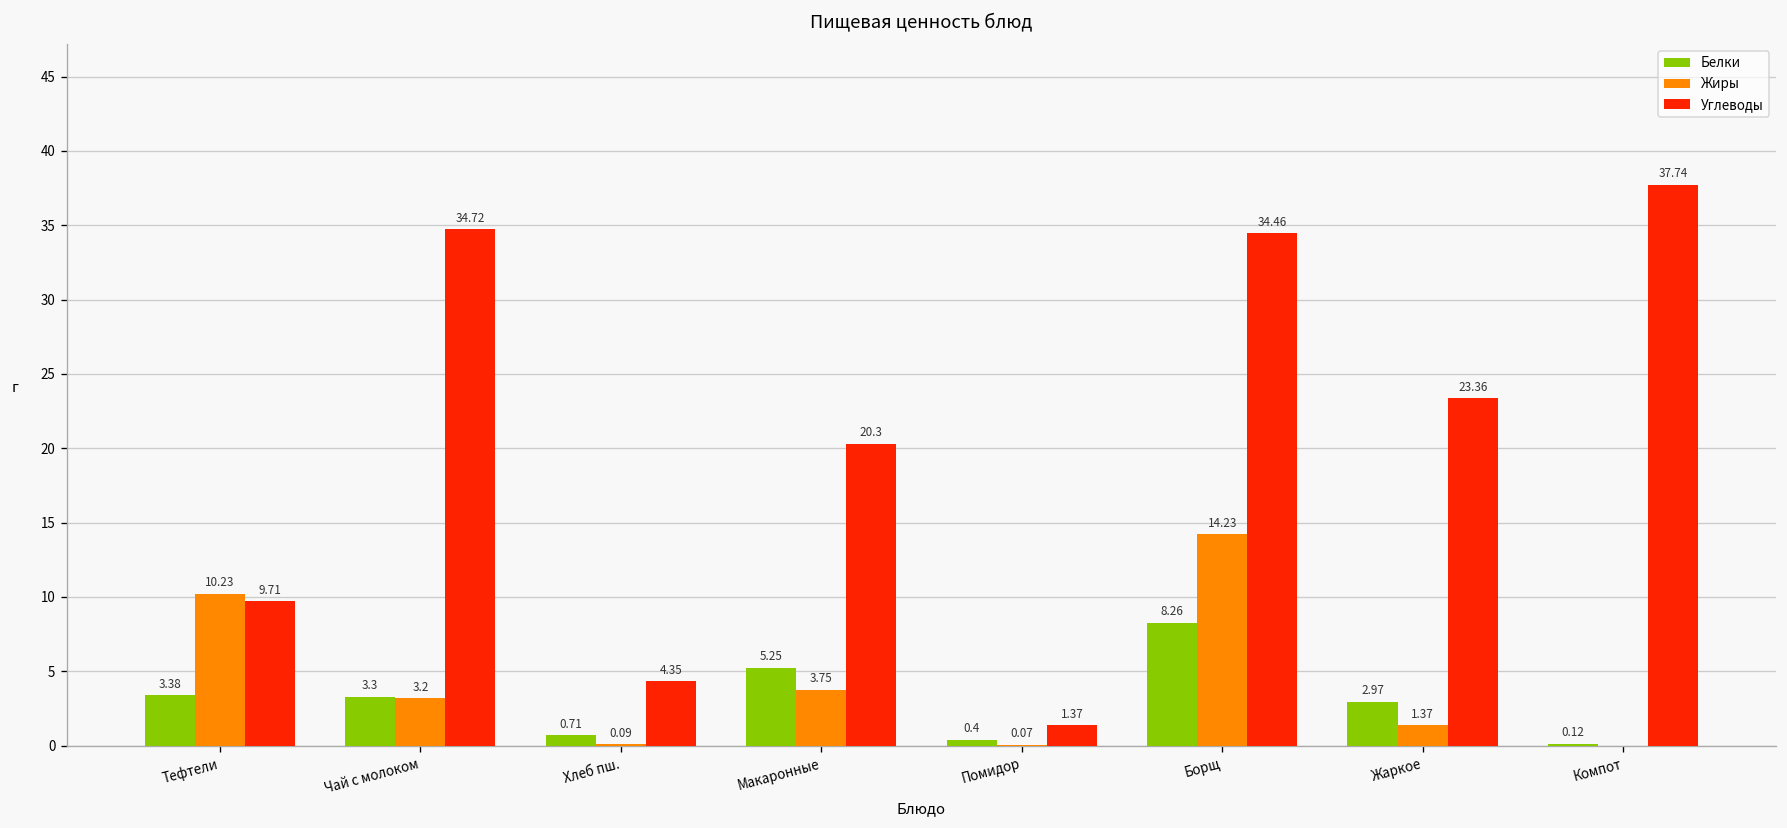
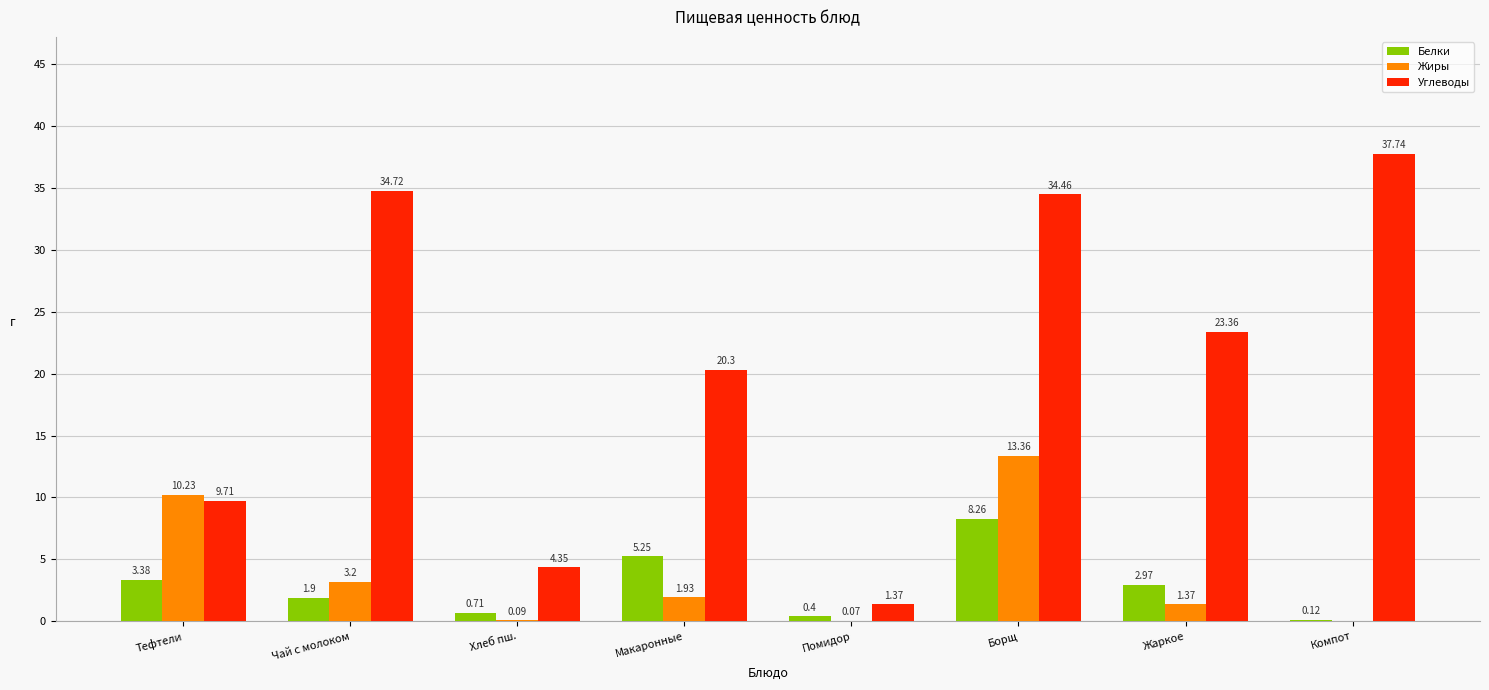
  {
    "Белки": {
      "Тефтели": 3.38,
-     "Чай с молоком": 3.3,
+     "Чай с молоком": 1.9,
      "Хлеб пш.": 0.71,
      "Макаронные": 5.25,
      "Помидор": 0.4,
      "Борщ": 8.26,
      "Жаркое": 2.97,
      "Компот": 0.12
    },
    "Жиры": {
      "Тефтели": 10.23,
      "Чай с молоком": 3.2,
      "Хлеб пш.": 0.09,
-     "Макаронные": 3.75,
+     "Макаронные": 1.93,
      "Помидор": 0.07,
-     "Борщ": 14.23,
+     "Борщ": 13.36,
      "Жаркое": 1.37
    },
    "Углеводы": {
      "Тефтели": 9.71,
      "Чай с молоком": 34.72,
      "Хлеб пш.": 4.35,
      "Макаронные": 20.3,
      "Помидор": 1.37,
      "Борщ": 34.46,
      "Жаркое": 23.36,
      "Компот": 37.74
    }
  }
